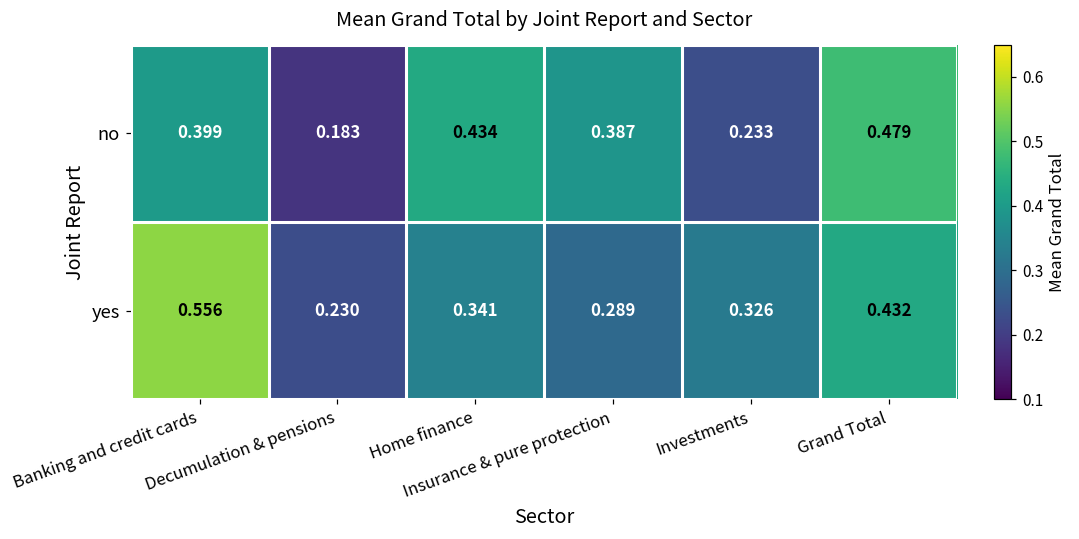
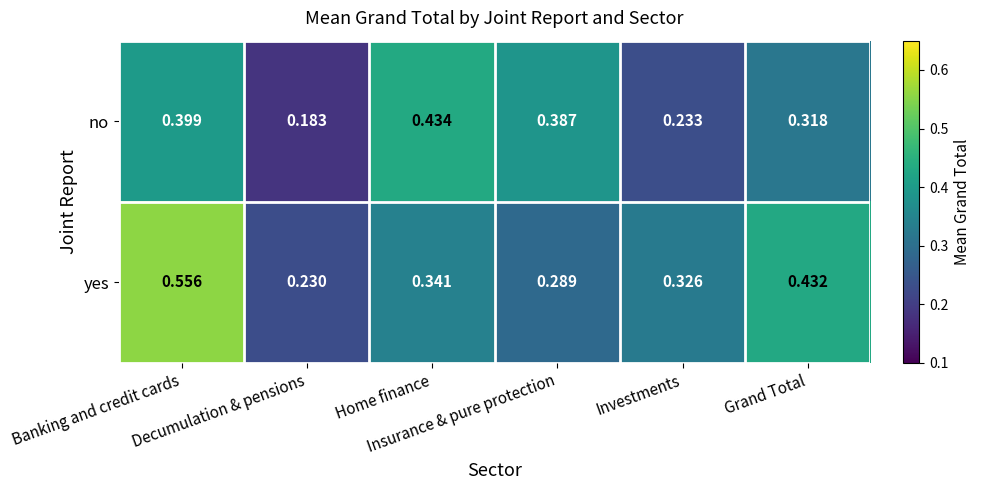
  {
    "no": {
      "Banking and credit cards": 0.399,
      "Decumulation & pensions": 0.183,
      "Home finance": 0.434,
      "Insurance & pure protection": 0.387,
      "Investments": 0.233,
-     "Grand Total": 0.479
+     "Grand Total": 0.318
    },
    "yes": {
      "Banking and credit cards": 0.556,
      "Decumulation & pensions": 0.230,
      "Home finance": 0.341,
      "Insurance & pure protection": 0.289,
      "Investments": 0.326,
      "Grand Total": 0.432
    }
  }
